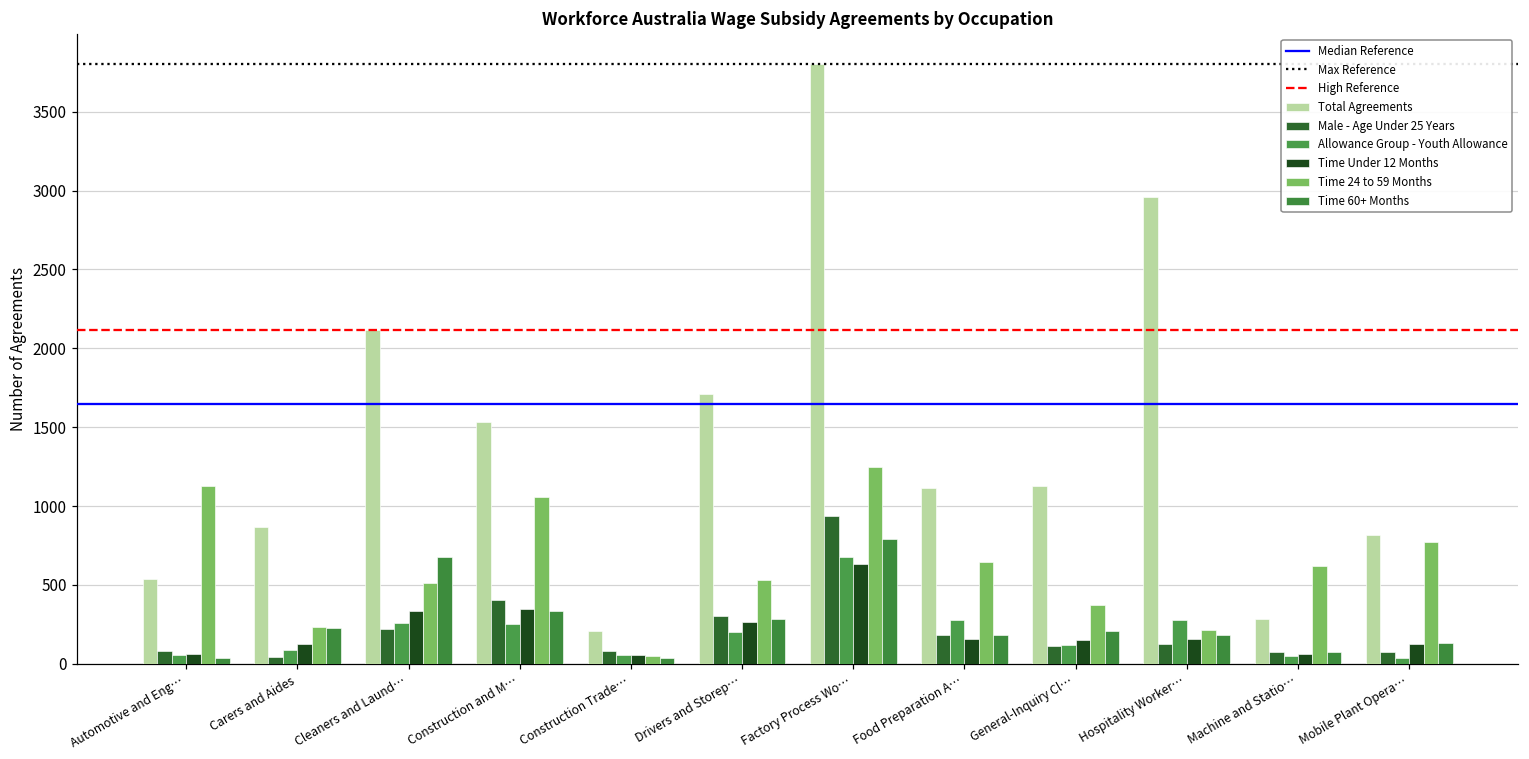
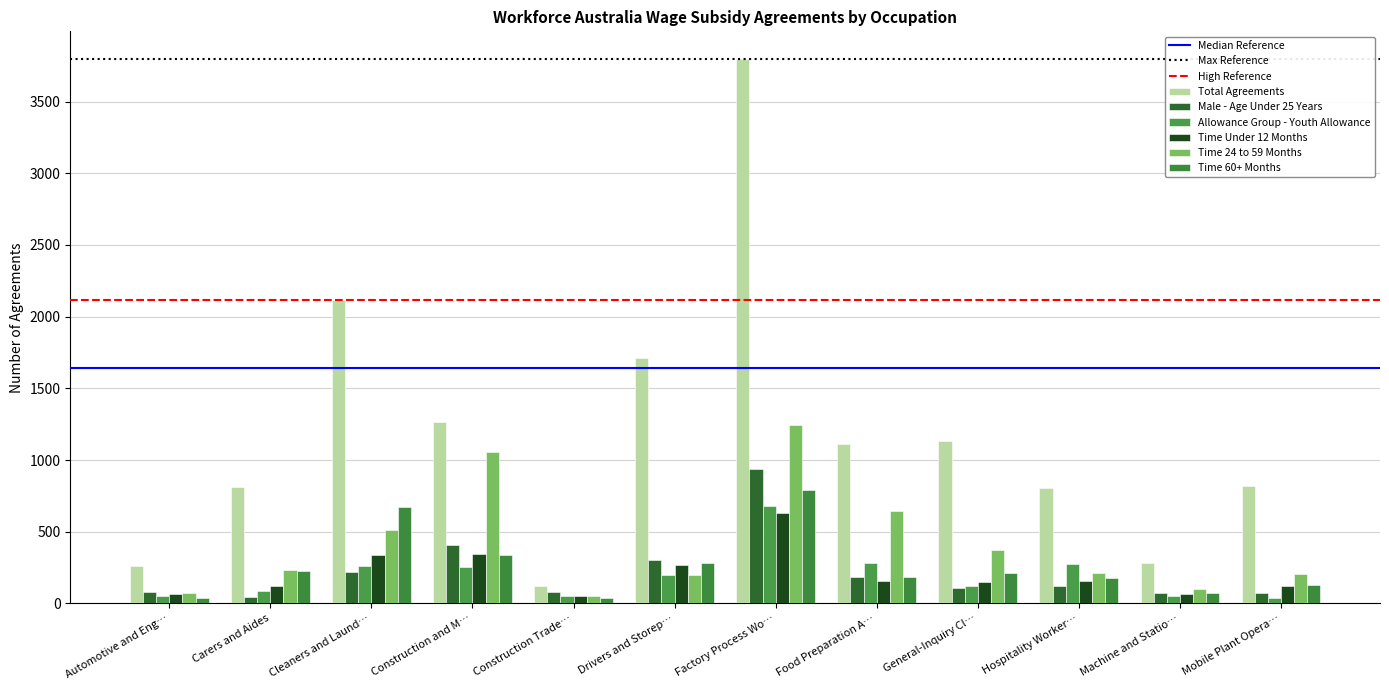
  {
    "Total Agreements": {
-     "Automotive and Eng…": 540,
-     "Carers and Aides": 870,
+     "Automotive and Eng…": 260,
+     "Carers and Aides": 810,
      "Cleaners and Laund…": 2120,
-     "Construction and M…": 1540,
-     "Construction Trade…": 210,
+     "Construction and M…": 1270,
+     "Construction Trade…": 120,
      "Drivers and Storep…": 1710,
      "Factory Process Wo…": 3800,
      "Food Preparation A…": 1120,
      "General-Inquiry Cl…": 1130,
-     "Hospitality Worker…": 2960,
+     "Hospitality Worker…": 810,
      "Machine and Statio…": 290,
      "Mobile Plant Opera…": 820
    },
    "Time 24 to 59 Months": {
-     "Automotive and Eng…": 1130,
+     "Automotive and Eng…": 80,
      "Carers and Aides": 240,
      "Cleaners and Laund…": 520,
      "Construction and M…": 1060,
      "Construction Trade…": 50,
-     "Drivers and Storep…": 530,
+     "Drivers and Storep…": 200,
      "Factory Process Wo…": 1250,
      "Food Preparation A…": 650,
      "General-Inquiry Cl…": 380,
      "Hospitality Worker…": 220,
-     "Machine and Statio…": 620,
-     "Mobile Plant Opera…": 770
+     "Machine and Statio…": 100,
+     "Mobile Plant Opera…": 210
    }
  }
